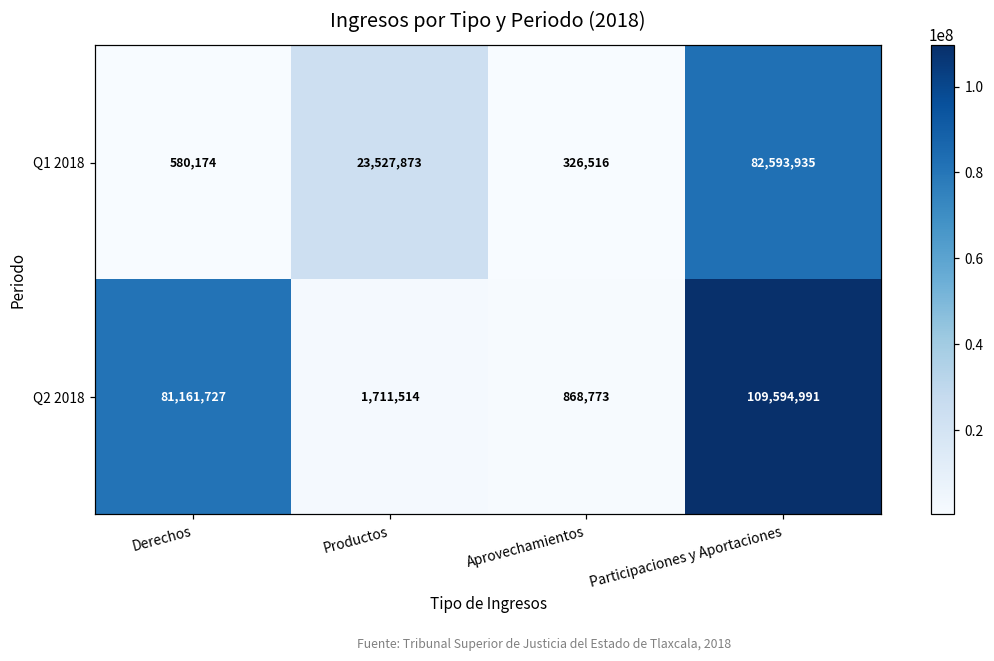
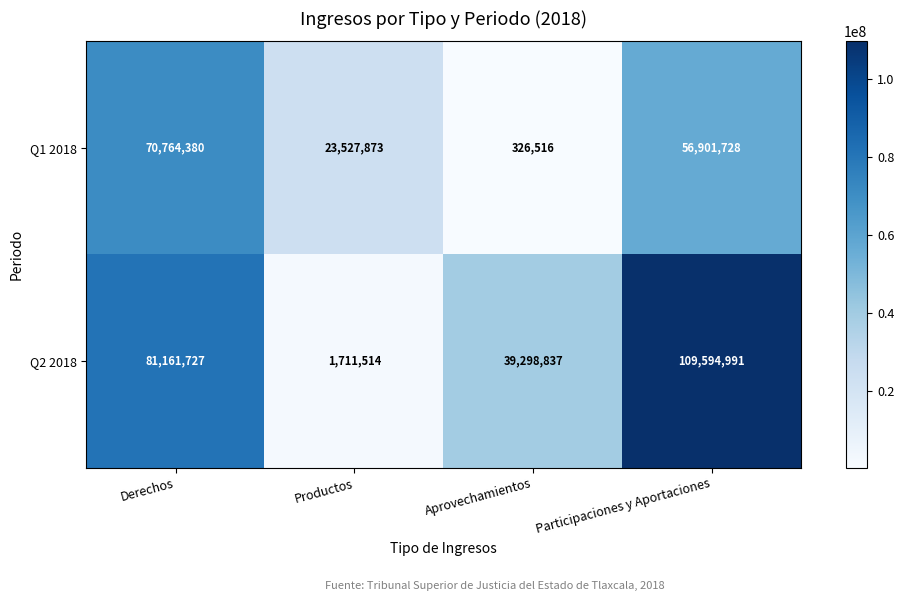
  {
    "Q1 2018": {
-     "Derechos": "580,174",
+     "Derechos": "70,764,380",
      "Productos": "23,527,873",
      "Aprovechamientos": "326,516",
-     "Participaciones y Aportaciones": "82,593,935"
+     "Participaciones y Aportaciones": "56,901,728"
    },
    "Q2 2018": {
      "Derechos": "81,161,727",
      "Productos": "1,711,514",
-     "Aprovechamientos": "868,773",
+     "Aprovechamientos": "39,298,837",
      "Participaciones y Aportaciones": "109,594,991"
    }
  }
